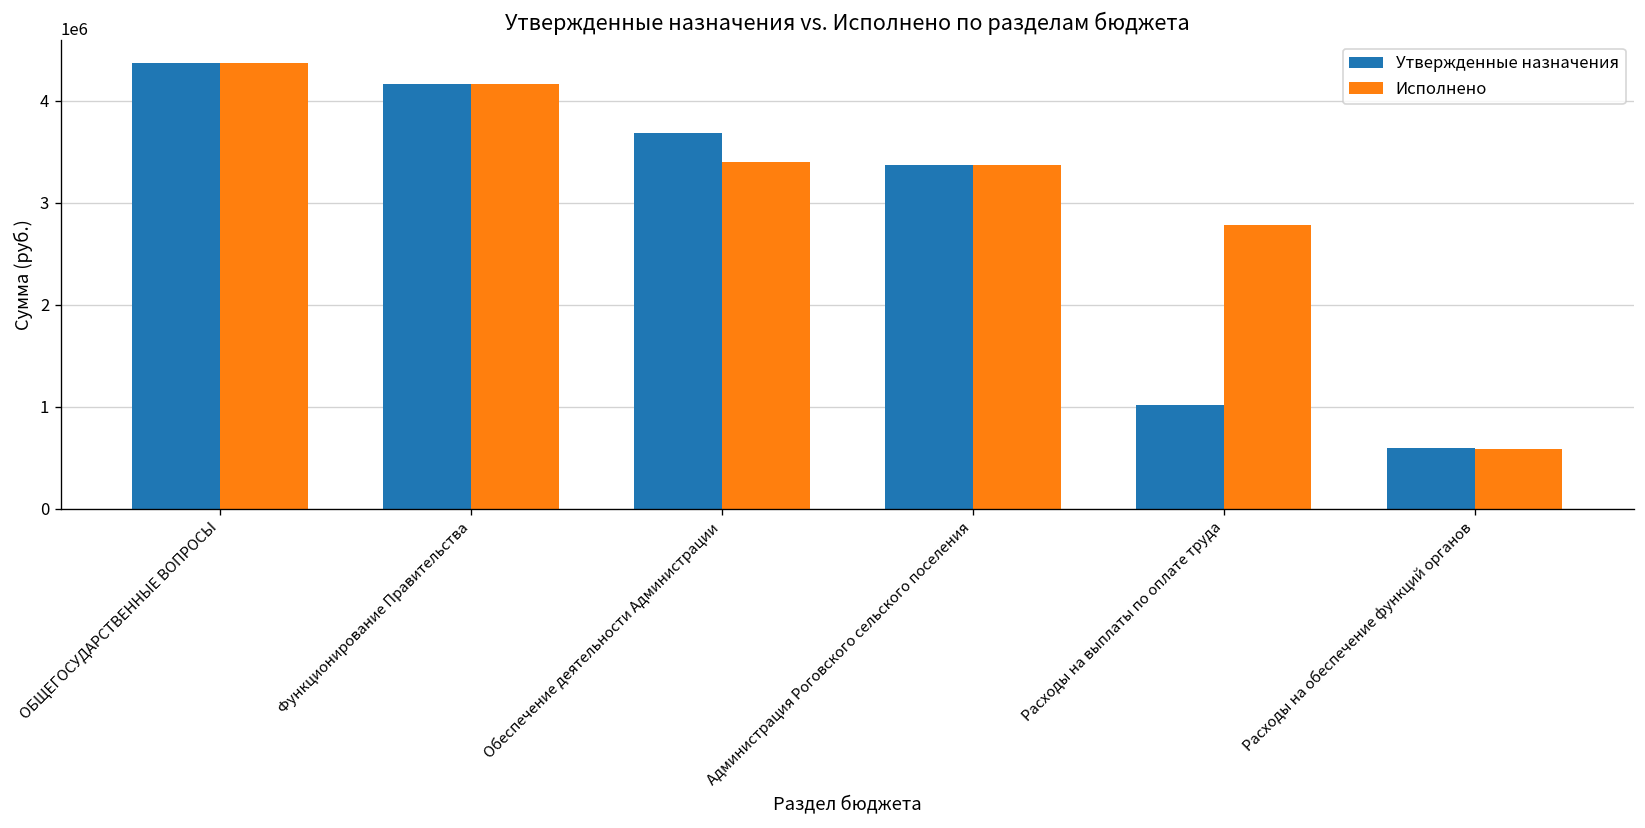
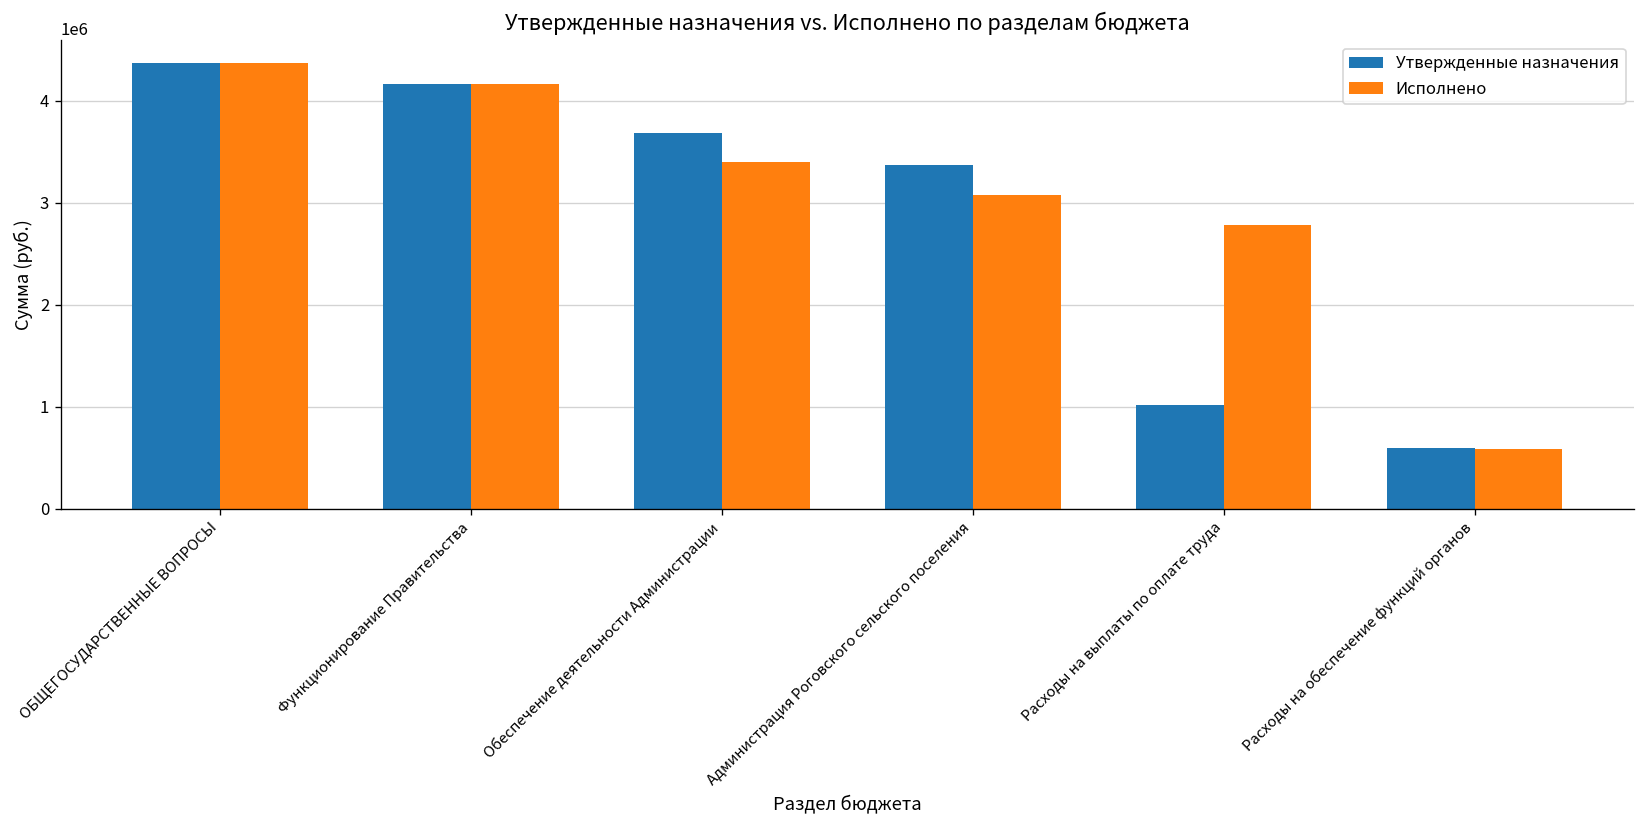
  {
    "Утвержденные назначения": {
      "ОБЩЕГОСУДАРСТВЕННЫЕ ВОПРОСЫ": 4400000,
      "Функционирование Правительства": 4200000,
      "Обеспечение деятельности Администрации": 3700000,
      "Администрация Роговского сельского поселения": 3400000,
      "Расходы на выплаты по оплате труда": 1000000,
      "Расходы на обеспечение функций органов": 600000
    },
    "Исполнено": {
      "ОБЩЕГОСУДАРСТВЕННЫЕ ВОПРОСЫ": 4400000,
      "Функционирование Правительства": 4200000,
      "Обеспечение деятельности Администрации": 3400000,
-     "Администрация Роговского сельского поселения": 3400000,
+     "Администрация Роговского сельского поселения": 3100000,
      "Расходы на выплаты по оплате труда": 2800000,
      "Расходы на обеспечение функций органов": 600000
    }
  }
